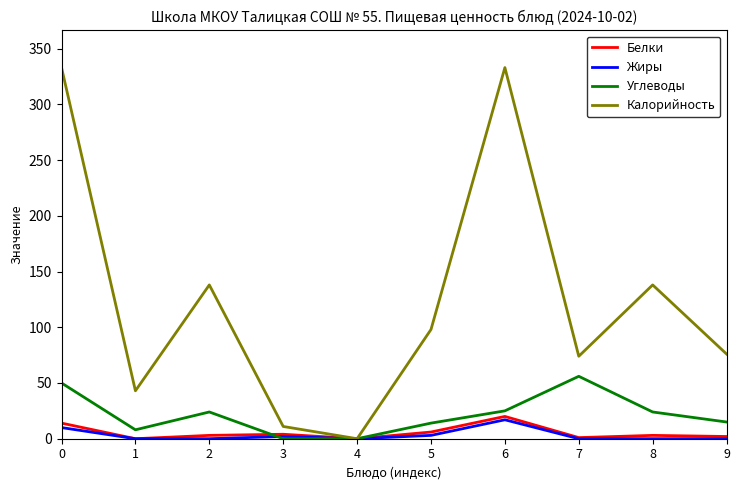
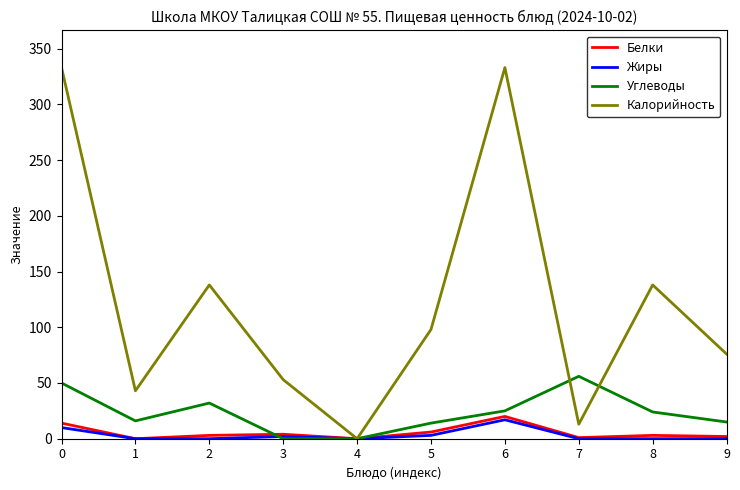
  {
    "Белки": {
      "0": 14,
      "2": 3,
      "5": 6,
      "6": 20,
      "8": 3
    },
    "Жиры": {
      "0": 10,
      "2": 0,
      "5": 3,
      "6": 17,
      "8": 0
    },
    "Углеводы": {
      "0": 50,
-     "1": 8,
-     "2": 24,
+     "1": 16,
+     "2": 32,
      "5": 14,
      "6": 25,
      "7": 56,
      "8": 24,
      "9": 15
    },
    "Калорийность": {
      "0": 333,
      "1": 43,
      "2": 138,
-     "3": 11,
+     "3": 53,
      "5": 98,
      "6": 333,
-     "7": 74,
+     "7": 13,
      "8": 138,
      "9": 76
    }
  }
